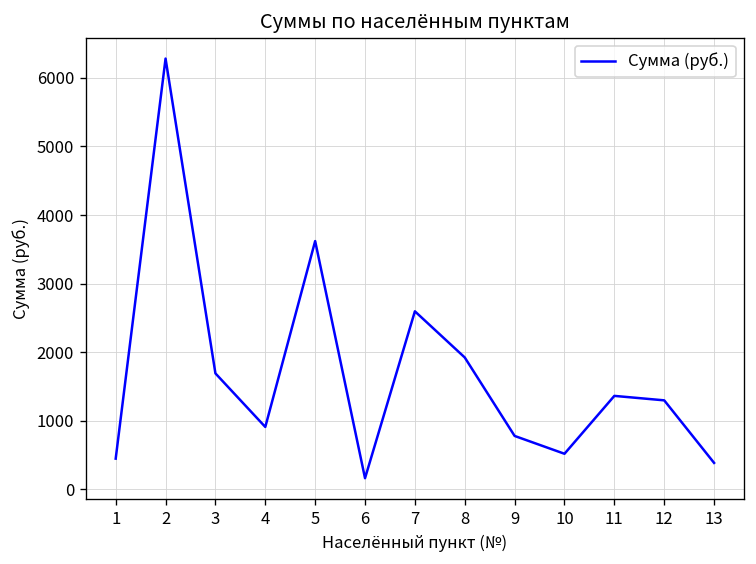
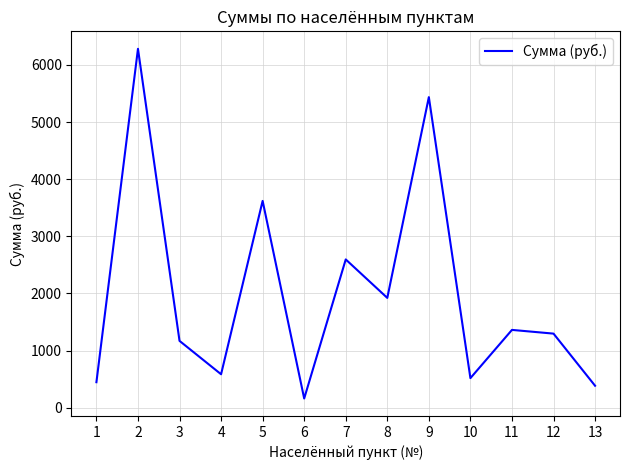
  {
    "1": 400,
    "2": 6300,
-   "3": 1700,
-   "4": 900,
+   "3": 1200,
+   "4": 600,
    "5": 3600,
    "6": 200,
    "7": 2600,
    "8": 1900,
-   "9": 800,
+   "9": 5400,
    "10": 500,
    "11": 1400,
    "12": 1300,
    "13": 400
  }
